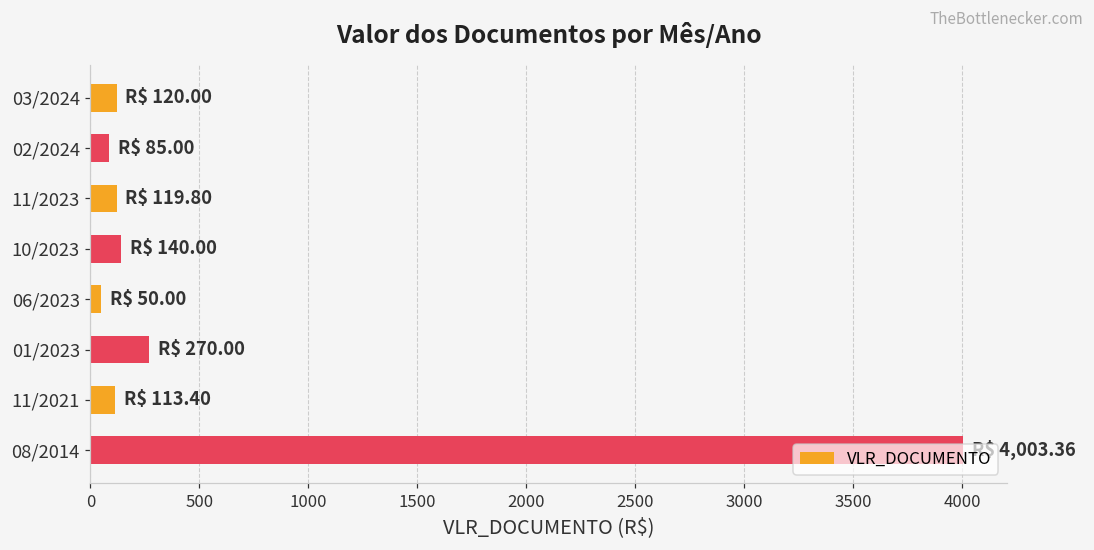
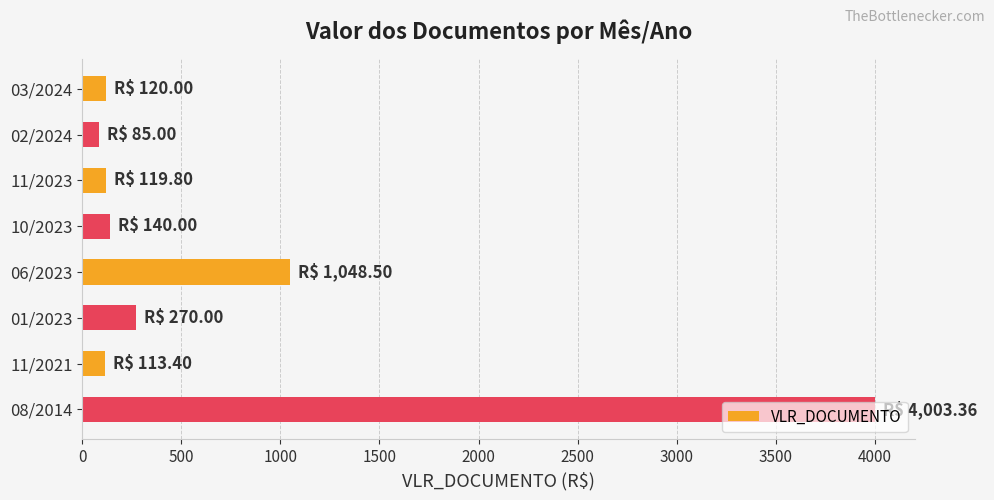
  {
    "03/2024": "120.00",
    "02/2024": "85.00",
    "11/2023": "119.80",
    "10/2023": "140.00",
-   "06/2023": "50.00",
+   "06/2023": "1,048.50",
    "01/2023": "270.00",
    "11/2021": "113.40"
  }
